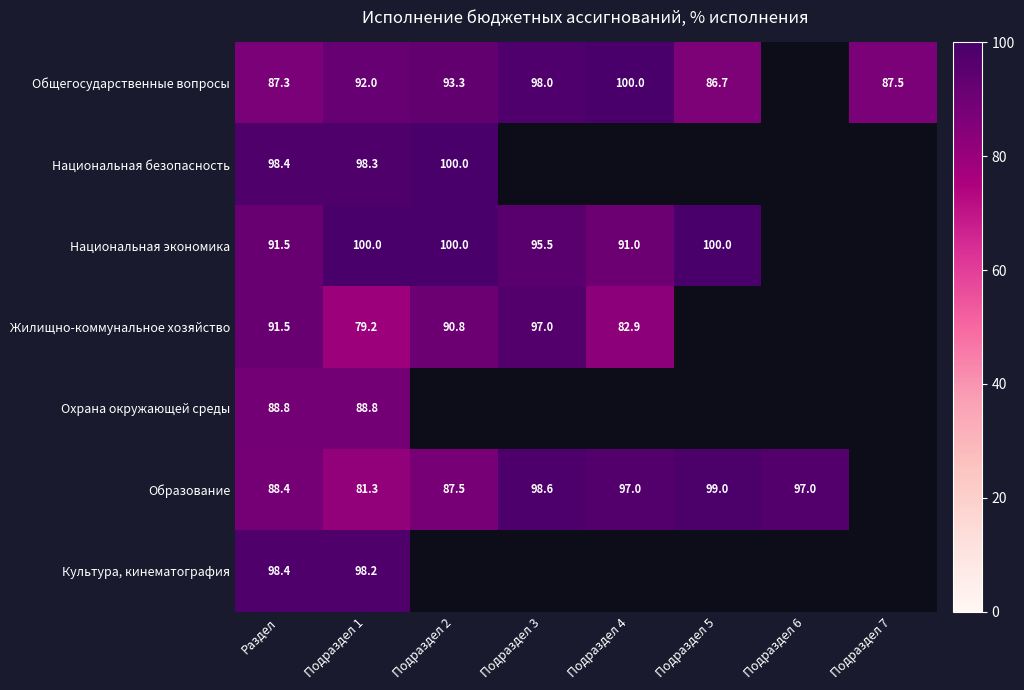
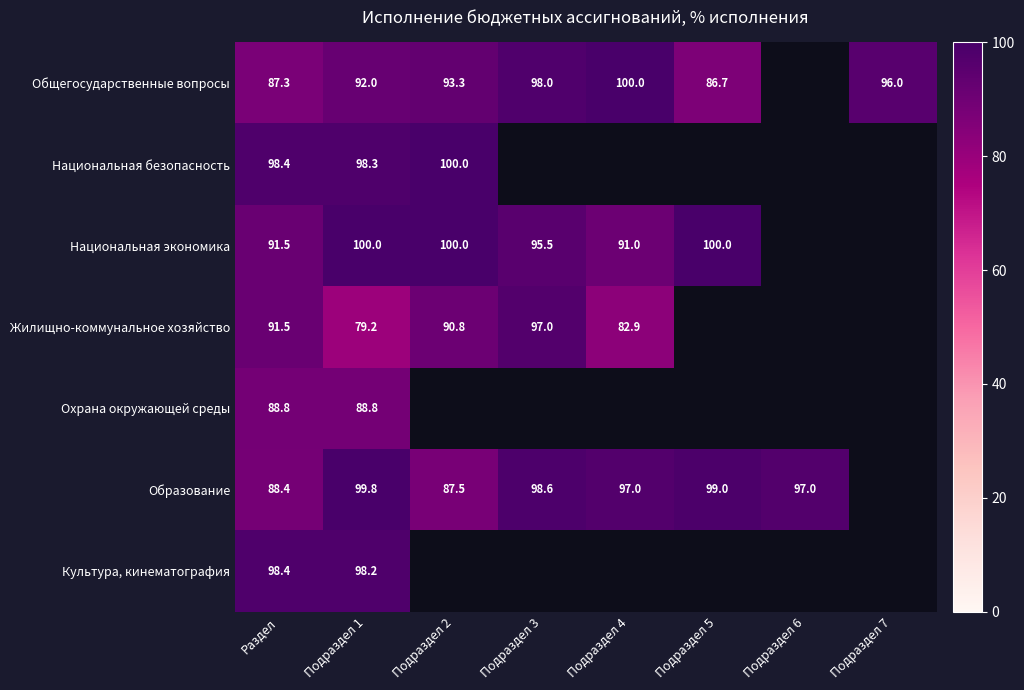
  {
    "Общегосударственные вопросы": {
      "Раздел": 87.3,
      "Подраздел 1": 92.0,
      "Подраздел 2": 93.3,
      "Подраздел 3": 98.0,
      "Подраздел 4": 100.0,
      "Подраздел 5": 86.7,
-     "Подраздел 7": 87.5
+     "Подраздел 7": 96.0
    },
    "Национальная безопасность": {
      "Раздел": 98.4,
      "Подраздел 1": 98.3,
      "Подраздел 2": 100.0
    },
    "Национальная экономика": {
      "Раздел": 91.5,
      "Подраздел 1": 100.0,
      "Подраздел 2": 100.0,
      "Подраздел 3": 95.5,
      "Подраздел 4": 91.0,
      "Подраздел 5": 100.0
    },
    "Жилищно-коммунальное хозяйство": {
      "Раздел": 91.5,
      "Подраздел 1": 79.2,
      "Подраздел 2": 90.8,
      "Подраздел 3": 97.0,
      "Подраздел 4": 82.9
    },
    "Охрана окружающей среды": {
      "Раздел": 88.8,
      "Подраздел 1": 88.8
    },
    "Образование": {
      "Раздел": 88.4,
-     "Подраздел 1": 81.3,
+     "Подраздел 1": 99.8,
      "Подраздел 2": 87.5,
      "Подраздел 3": 98.6,
      "Подраздел 4": 97.0,
      "Подраздел 5": 99.0,
      "Подраздел 6": 97.0
    },
    "Культура, кинематография": {
      "Раздел": 98.4,
      "Подраздел 1": 98.2
    }
  }
